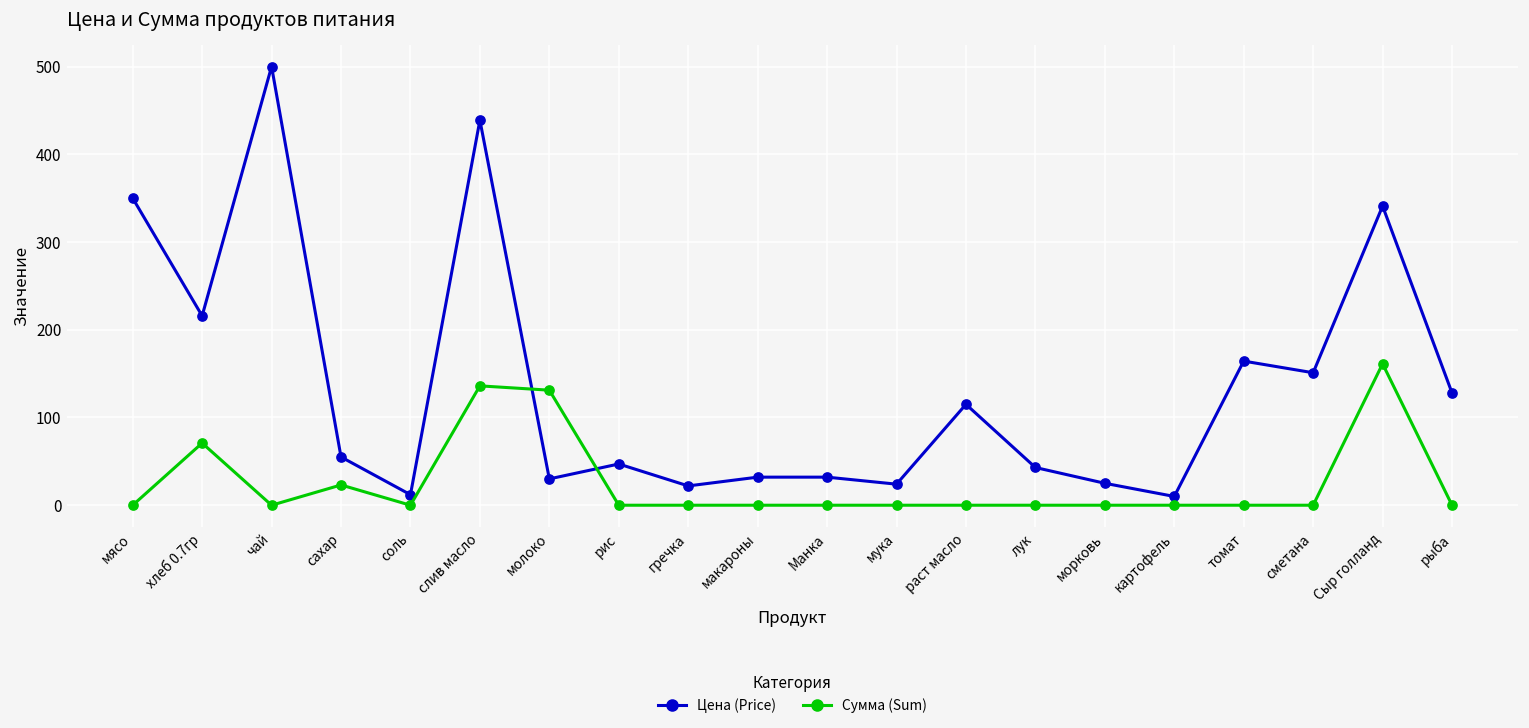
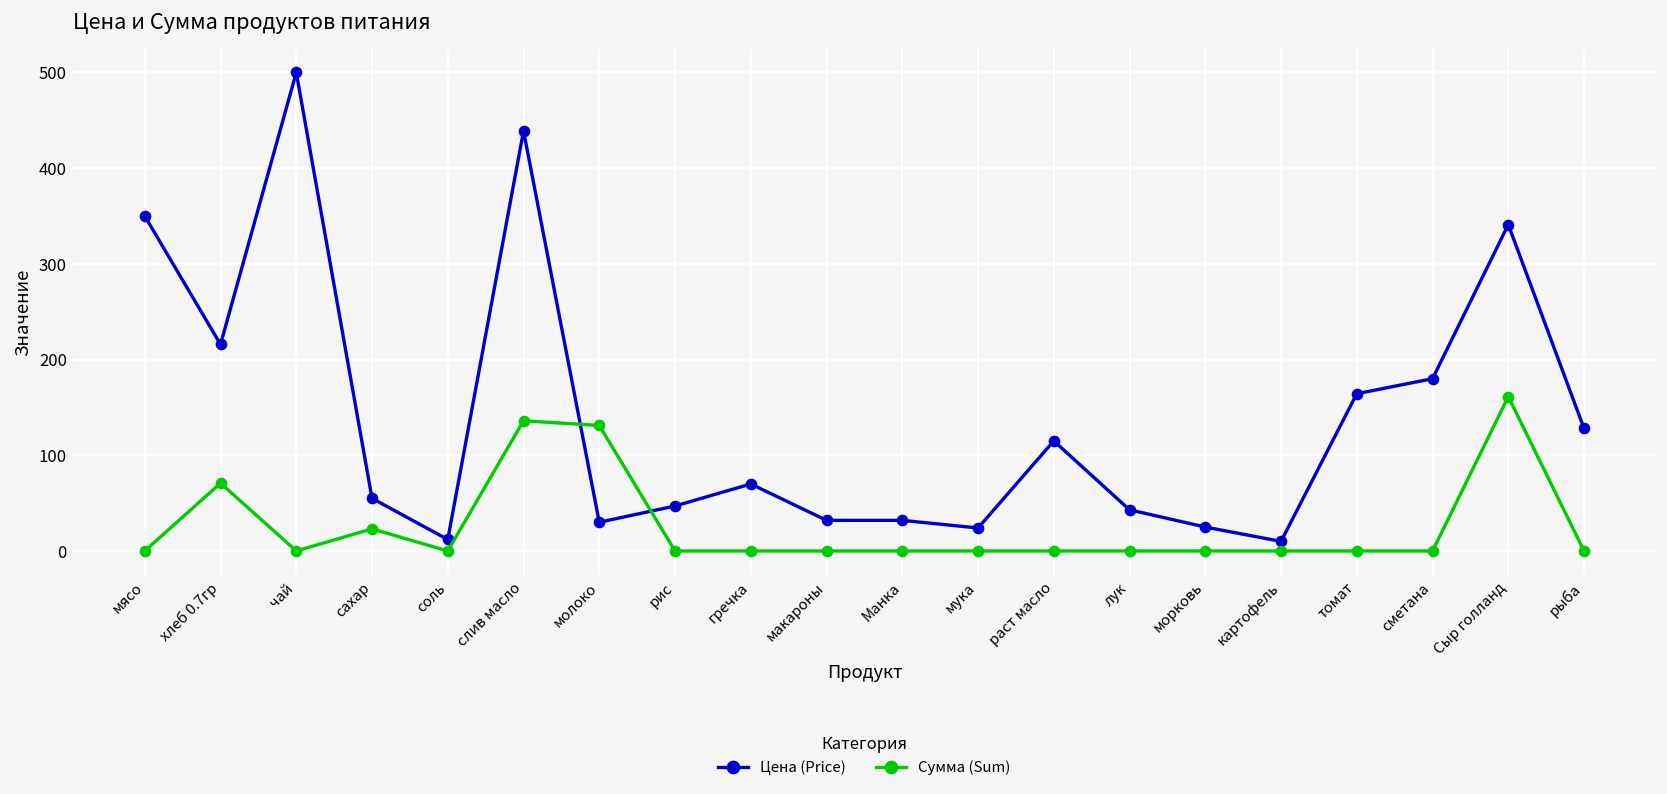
  {
    "Цена (Price)": {
      "мясо": 350,
      "хлеб 0.7гр": 220,
      "чай": 500,
      "сахар": 60,
      "соль": 10,
      "слив масло": 440,
      "молоко": 30,
      "рис": 50,
-     "гречка": 20,
+     "гречка": 70,
      "макароны": 30,
      "Манка": 30,
      "мука": 20,
      "раст масло": 120,
      "лук": 40,
      "морковь": 30,
      "картофель": 10,
      "томат": 160,
-     "сметана": 150,
+     "сметана": 180,
      "Сыр голланд": 340,
      "рыба": 130
    },
    "Сумма (Sum)": {
      "мясо": 0,
      "хлеб 0.7гр": 70,
      "чай": 0,
      "сахар": 20,
      "соль": 0,
      "слив масло": 140,
      "молоко": 130,
      "рис": 0,
      "гречка": 0,
      "макароны": 0,
      "Манка": 0,
      "мука": 0,
      "раст масло": 0,
      "лук": 0,
      "морковь": 0,
      "картофель": 0,
      "томат": 0,
      "сметана": 0,
      "Сыр голланд": 160,
      "рыба": 0
    }
  }
